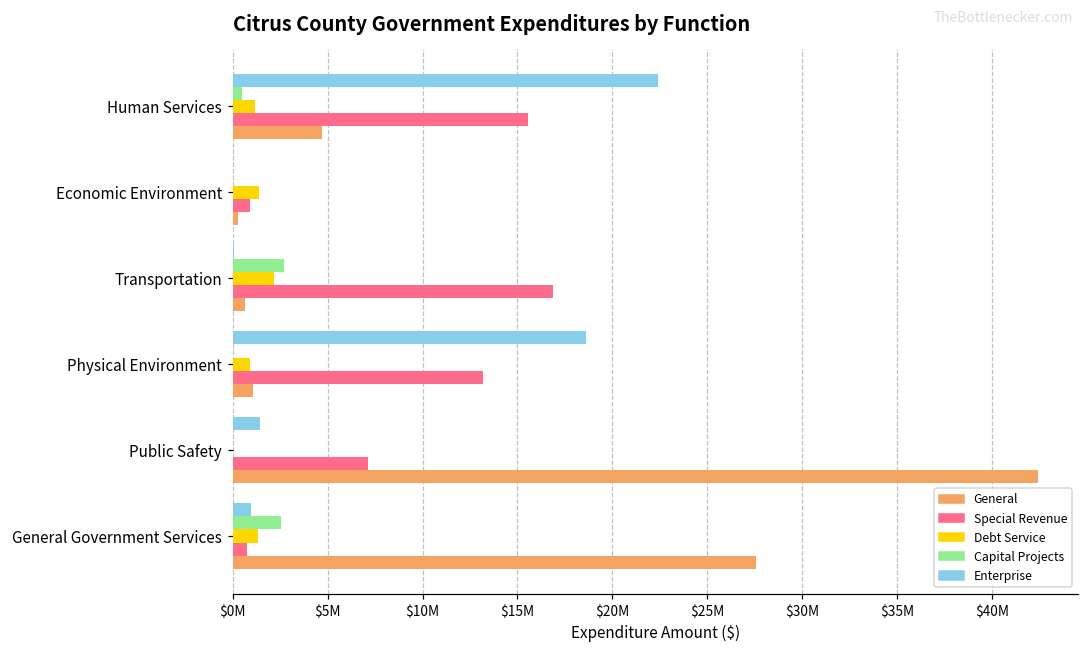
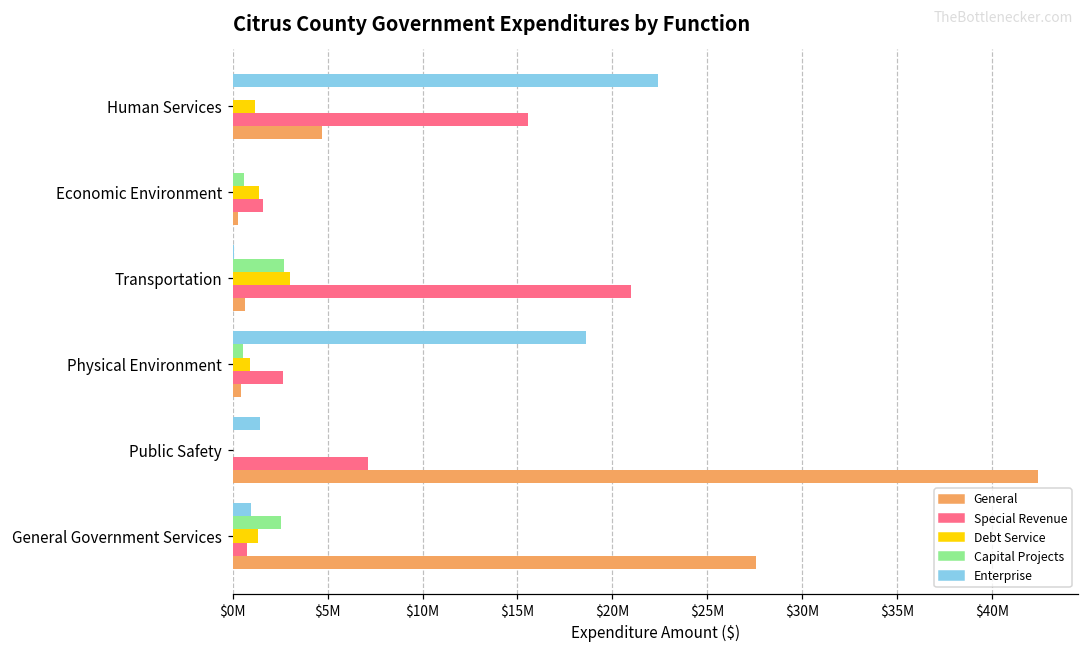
  {
    "General": {
      "Human Services": "$4700000",
      "Economic Environment": "$300000",
      "Transportation": "$600000",
-     "Physical Environment": "$1100000",
+     "Physical Environment": "$400000",
      "Public Safety": "$42400000",
      "General Government Services": "$27600000"
    },
    "Special Revenue": {
      "Human Services": "$15600000",
-     "Economic Environment": "$900000",
-     "Transportation": "$16900000",
-     "Physical Environment": "$13200000",
+     "Economic Environment": "$1600000",
+     "Transportation": "$21000000",
+     "Physical Environment": "$2600000",
      "Public Safety": "$7100000",
      "General Government Services": "$700000"
    },
    "Debt Service": {
      "Human Services": "$1100000",
      "Economic Environment": "$1400000",
-     "Transportation": "$2200000",
+     "Transportation": "$3000000",
      "Physical Environment": "$900000",
      "Public Safety": "$0",
      "General Government Services": "$1300000"
    },
    "Capital Projects": {
-     "Human Services": "$500000",
-     "Economic Environment": "$0",
+     "Human Services": "$0",
+     "Economic Environment": "$600000",
      "Transportation": "$2700000",
-     "Physical Environment": "$0",
+     "Physical Environment": "$500000",
      "Public Safety": "$0",
      "General Government Services": "$2600000"
    },
    "Enterprise": {
      "Human Services": "$22400000",
      "Economic Environment": "$0",
      "Physical Environment": "$18600000",
      "Public Safety": "$1500000",
      "General Government Services": "$1000000"
    }
  }
